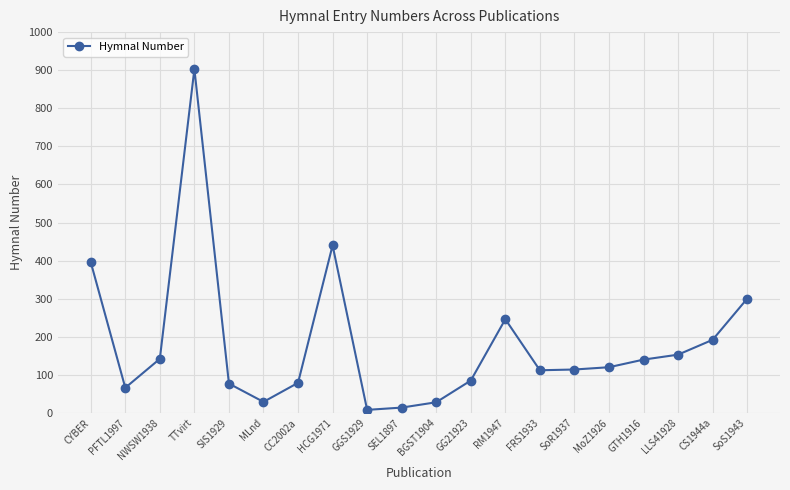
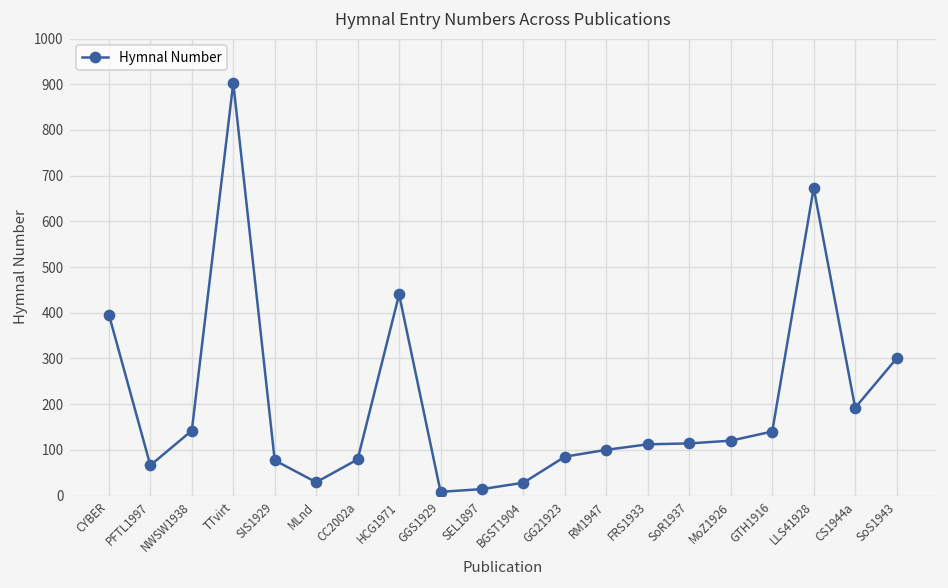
  {
    "CYBER": 400,
    "PFTL1997": 70,
    "NWSW1938": 140,
    "TTvirt": 900,
    "SIS1929": 80,
    "MLnd": 30,
    "CC2002a": 80,
    "HCG1971": 440,
    "GGS1929": 10,
    "SEL1897": 10,
    "BGST1904": 30,
    "GG21923": 90,
-   "RM1947": 250,
+   "RM1947": 100,
    "FRS1933": 110,
    "SoR1937": 110,
    "MoZ1926": 120,
    "GTH1916": 140,
-   "LLS41928": 150,
+   "LLS41928": 670,
    "CS1944a": 190,
    "SoS1943": 300
  }
